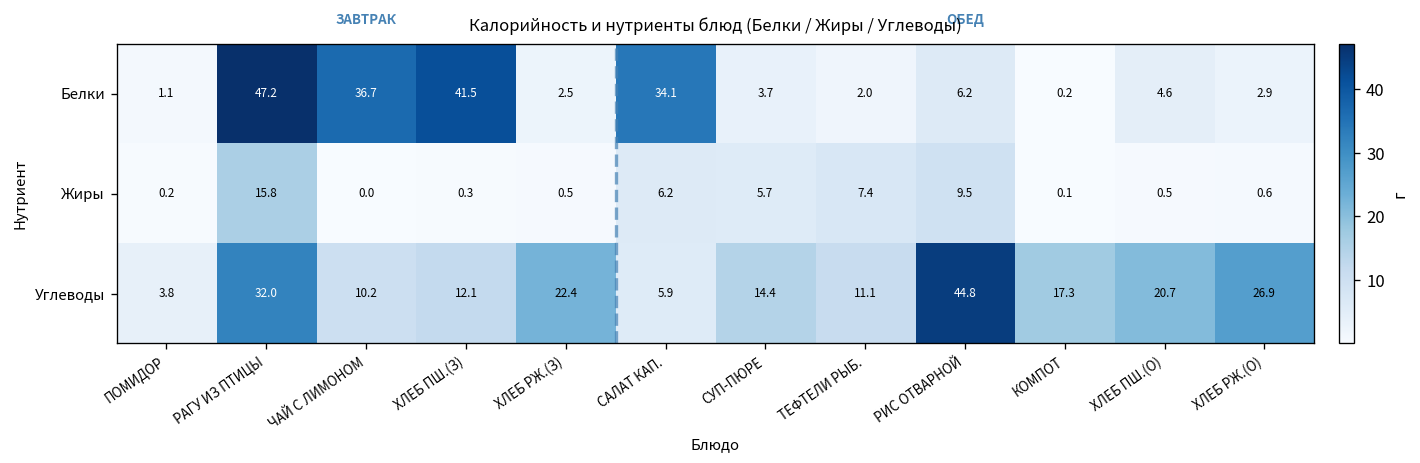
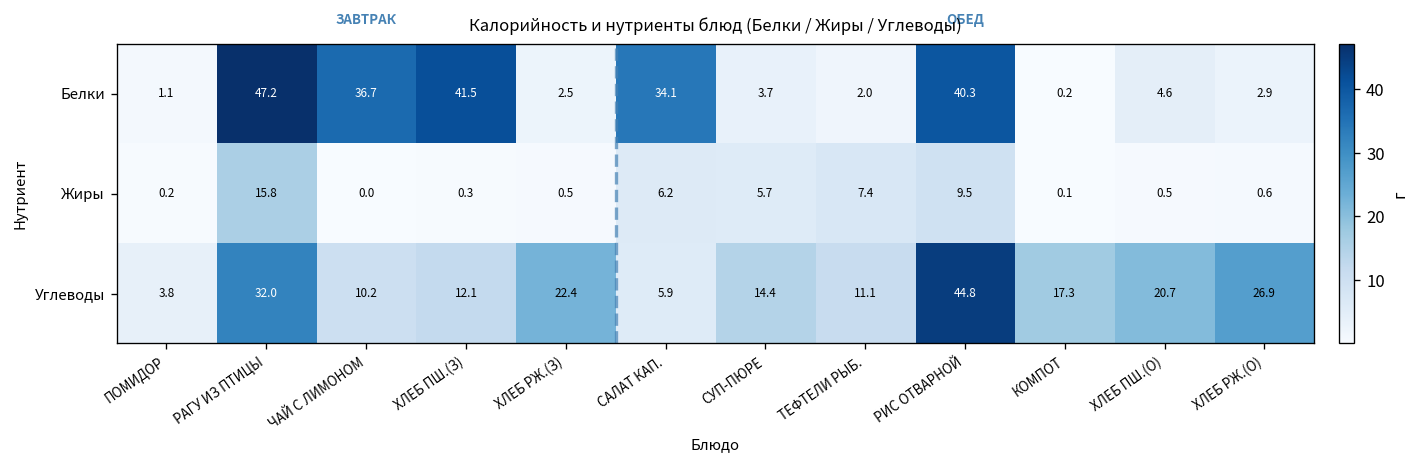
  {
    "Белки": {
      "ПОМИДОР": 1.1,
      "РАГУ ИЗ ПТИЦЫ": 47.2,
      "ЧАЙ С ЛИМОНОМ": 36.7,
      "ХЛЕБ ПШ.(З)": 41.5,
      "ХЛЕБ РЖ.(З)": 2.5,
      "САЛАТ КАП.": 34.1,
      "СУП-ПЮРЕ": 3.7,
      "ТЕФТЕЛИ РЫБ.": 2.0,
-     "РИС ОТВАРНОЙ": 6.2,
+     "РИС ОТВАРНОЙ": 40.3,
      "КОМПОТ": 0.2,
      "ХЛЕБ ПШ.(О)": 4.6,
      "ХЛЕБ РЖ.(О)": 2.9
    },
    "Жиры": {
      "ПОМИДОР": 0.2,
      "РАГУ ИЗ ПТИЦЫ": 15.8,
      "ЧАЙ С ЛИМОНОМ": 0.0,
      "ХЛЕБ ПШ.(З)": 0.3,
      "ХЛЕБ РЖ.(З)": 0.5,
      "САЛАТ КАП.": 6.2,
      "СУП-ПЮРЕ": 5.7,
      "ТЕФТЕЛИ РЫБ.": 7.4,
      "РИС ОТВАРНОЙ": 9.5,
      "КОМПОТ": 0.1,
      "ХЛЕБ ПШ.(О)": 0.5,
      "ХЛЕБ РЖ.(О)": 0.6
    },
    "Углеводы": {
      "ПОМИДОР": 3.8,
      "РАГУ ИЗ ПТИЦЫ": 32.0,
      "ЧАЙ С ЛИМОНОМ": 10.2,
      "ХЛЕБ ПШ.(З)": 12.1,
      "ХЛЕБ РЖ.(З)": 22.4,
      "САЛАТ КАП.": 5.9,
      "СУП-ПЮРЕ": 14.4,
      "ТЕФТЕЛИ РЫБ.": 11.1,
      "РИС ОТВАРНОЙ": 44.8,
      "КОМПОТ": 17.3,
      "ХЛЕБ ПШ.(О)": 20.7,
      "ХЛЕБ РЖ.(О)": 26.9
    }
  }
